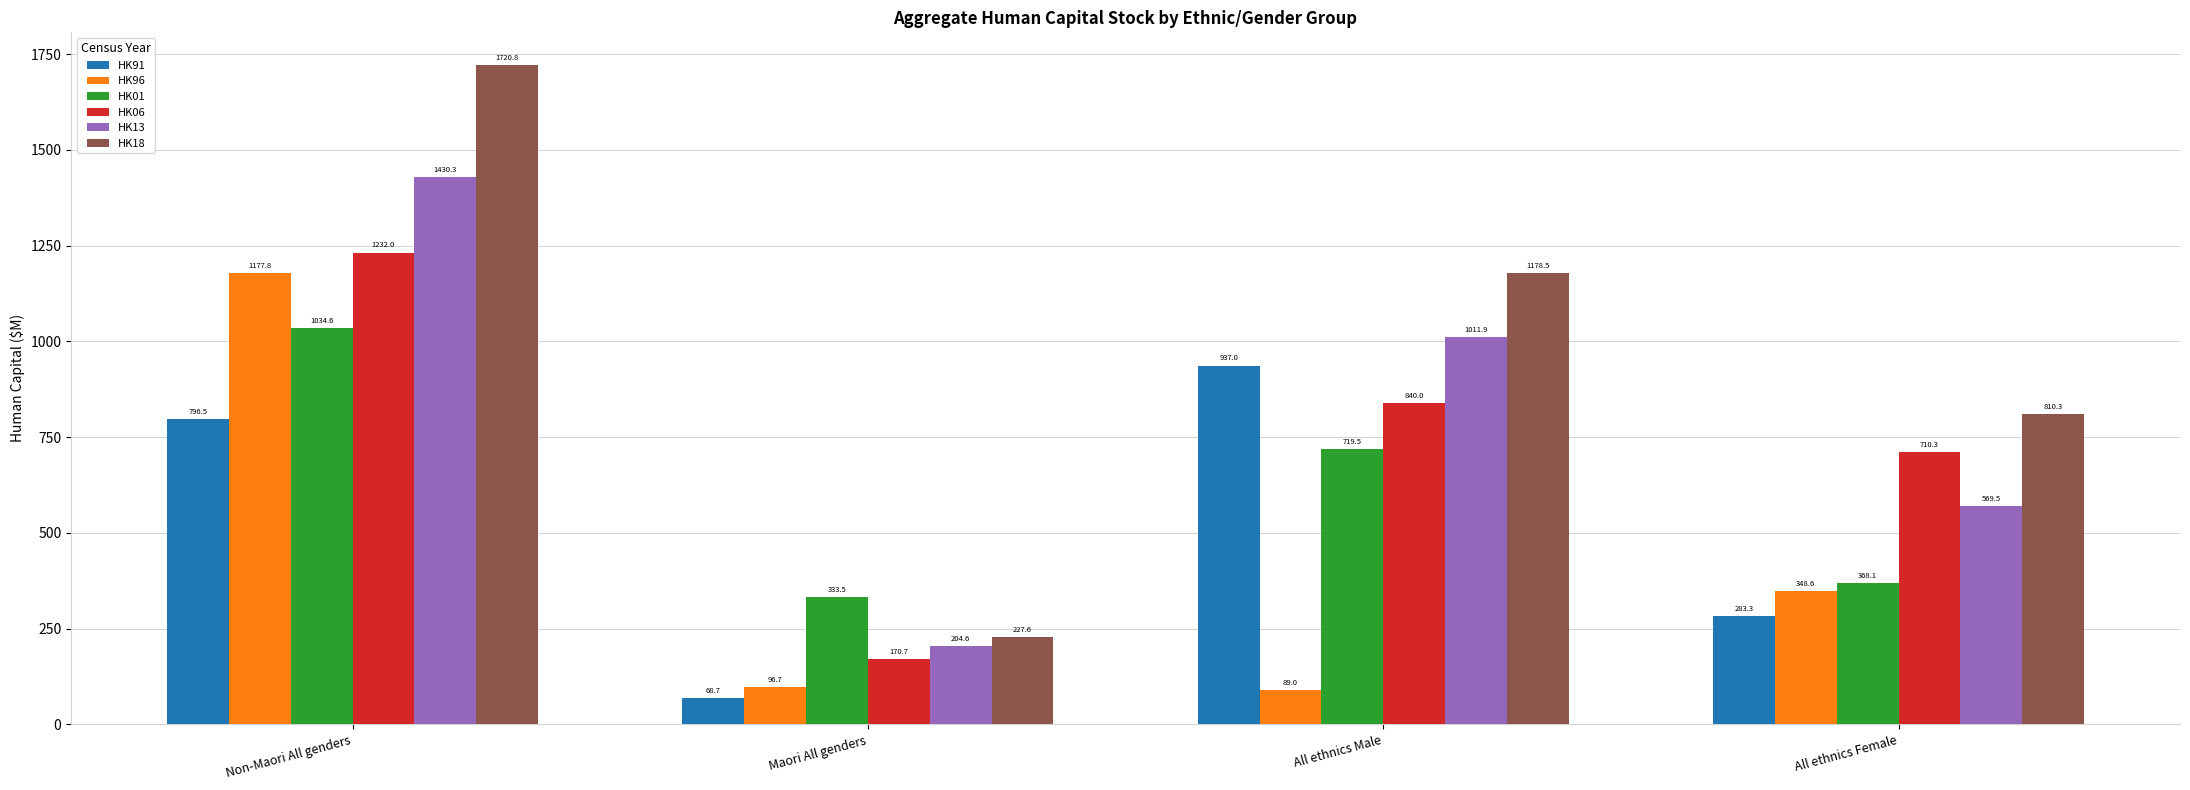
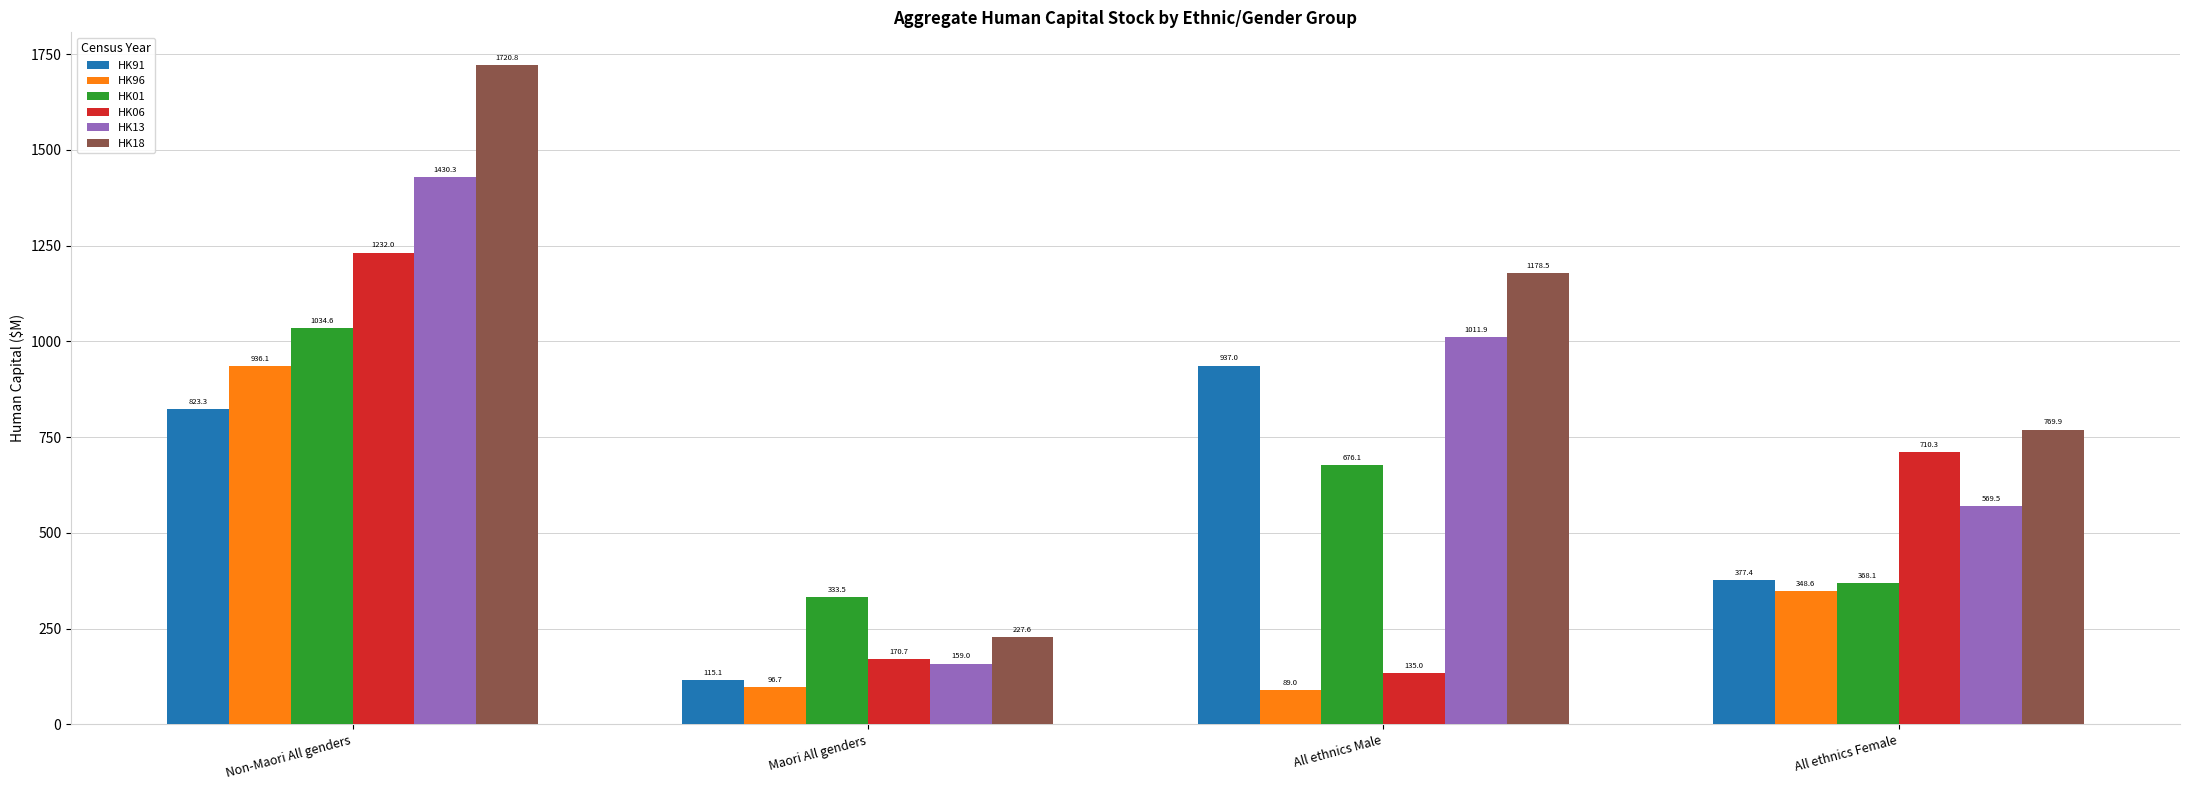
  {
    "HK91": {
-     "Non-Maori All genders": 796.5,
-     "Maori All genders": 68.7,
+     "Non-Maori All genders": 823.3,
+     "Maori All genders": 115.1,
      "All ethnics Male": 937.0,
-     "All ethnics Female": 283.3
+     "All ethnics Female": 377.4
    },
    "HK96": {
-     "Non-Maori All genders": 1177.8,
+     "Non-Maori All genders": 936.1,
      "Maori All genders": 96.7,
      "All ethnics Male": 89.0,
      "All ethnics Female": 348.6
    },
    "HK01": {
      "Non-Maori All genders": 1034.6,
      "Maori All genders": 333.5,
-     "All ethnics Male": 719.5,
+     "All ethnics Male": 676.1,
      "All ethnics Female": 368.1
    },
    "HK06": {
      "Non-Maori All genders": 1232.0,
      "Maori All genders": 170.7,
-     "All ethnics Male": 840.0,
+     "All ethnics Male": 135.0,
      "All ethnics Female": 710.3
    },
    "HK13": {
      "Non-Maori All genders": 1430.3,
-     "Maori All genders": 204.6,
+     "Maori All genders": 159.0,
      "All ethnics Male": 1011.9,
      "All ethnics Female": 569.5
    },
    "HK18": {
      "Non-Maori All genders": 1720.8,
      "Maori All genders": 227.6,
      "All ethnics Male": 1178.5,
-     "All ethnics Female": 810.3
+     "All ethnics Female": 769.9
    }
  }
